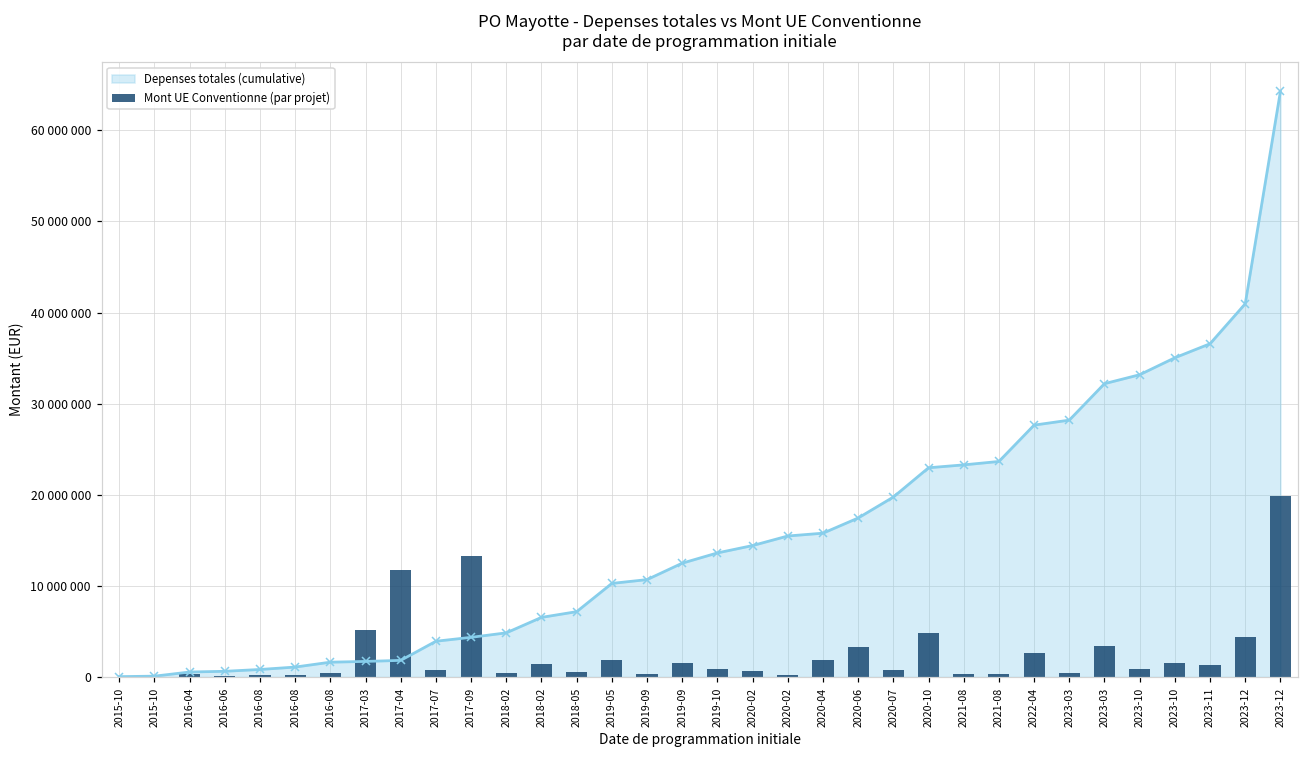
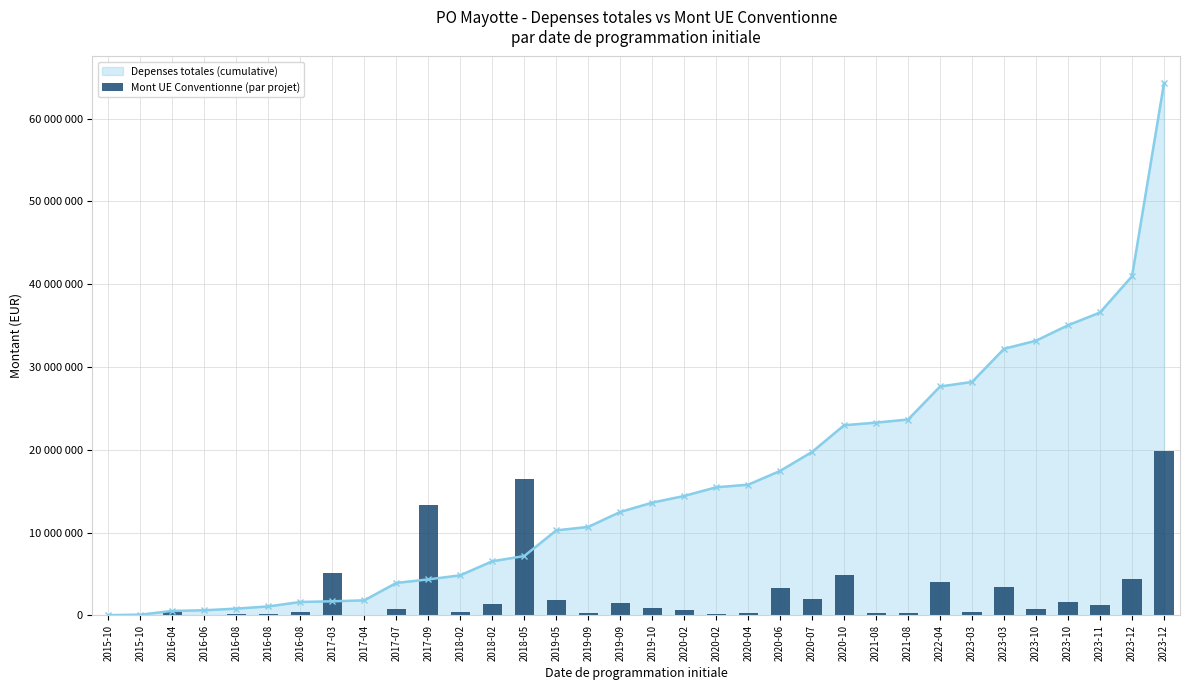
  {
    "Depenses totales (cumulative)": {
      "2016-04": 1000000,
      "2016-06": 1000000,
      "2017-03": 2000000,
      "2017-04": 2000000,
      "2017-07": 4000000,
      "2017-09": 4000000,
      "2018-05": 7000000,
      "2019-05": 10000000,
      "2019-10": 14000000,
      "2020-04": 16000000,
      "2020-06": 17000000,
      "2020-07": 20000000,
      "2020-10": 23000000,
      "2022-04": 28000000,
      "2023-11": 37000000
    },
    "Mont UE Conventionne (par projet)": {
      "2016-04": 0,
      "2017-03": 5000000,
-     "2017-04": 12000000,
+     "2017-04": 0,
      "2017-07": 1000000,
      "2017-09": 13000000,
-     "2018-05": 1000000,
+     "2018-05": 16000000,
      "2019-05": 2000000,
      "2019-10": 1000000,
-     "2020-04": 2000000,
+     "2020-04": 0,
      "2020-06": 3000000,
-     "2020-07": 1000000,
+     "2020-07": 2000000,
      "2020-10": 5000000,
-     "2022-04": 3000000,
+     "2022-04": 4000000,
      "2023-11": 1000000
    }
  }
